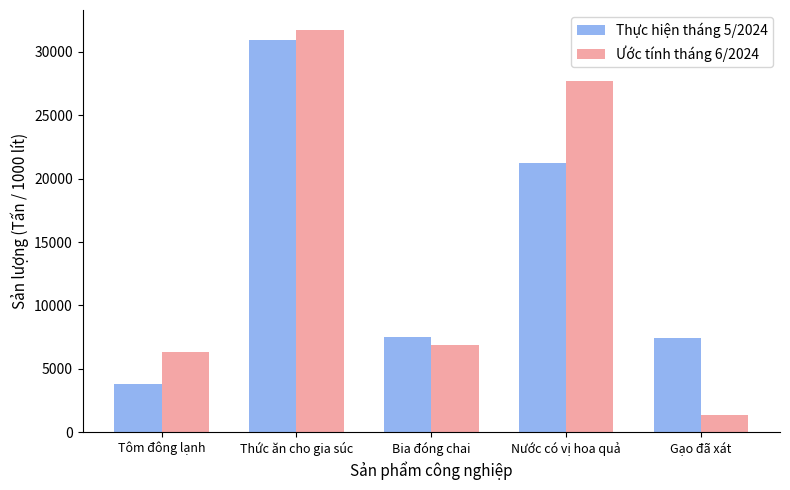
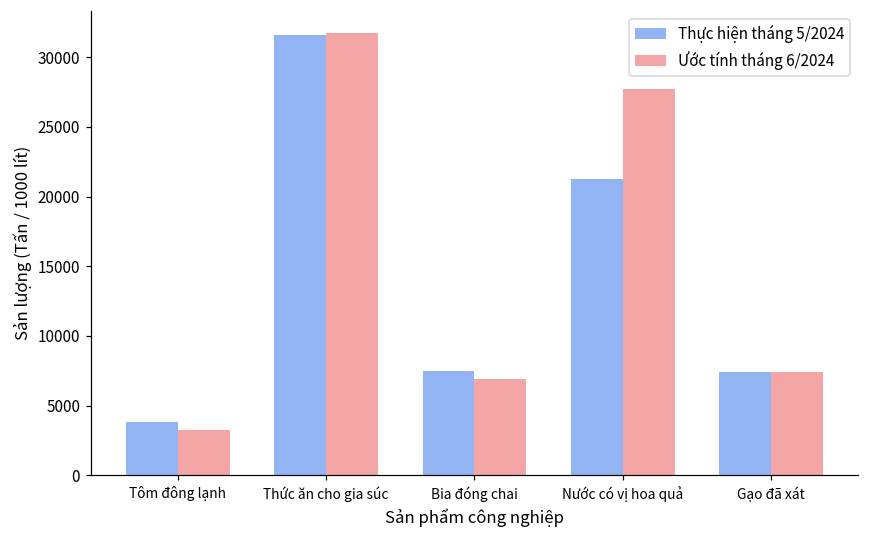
  {
    "Thực hiện tháng 5/2024": {
      "Tôm đông lạnh": 3800,
-     "Thức ăn cho gia súc": 30900,
+     "Thức ăn cho gia súc": 31600,
      "Bia đóng chai": 7500,
      "Nước có vị hoa quả": 21300,
      "Gạo đã xát": 7400
    },
    "Ước tính tháng 6/2024": {
-     "Tôm đông lạnh": 6400,
+     "Tôm đông lạnh": 3300,
      "Thức ăn cho gia súc": 31700,
      "Bia đóng chai": 6900,
      "Nước có vị hoa quả": 27700,
-     "Gạo đã xát": 1300
+     "Gạo đã xát": 7400
    }
  }
